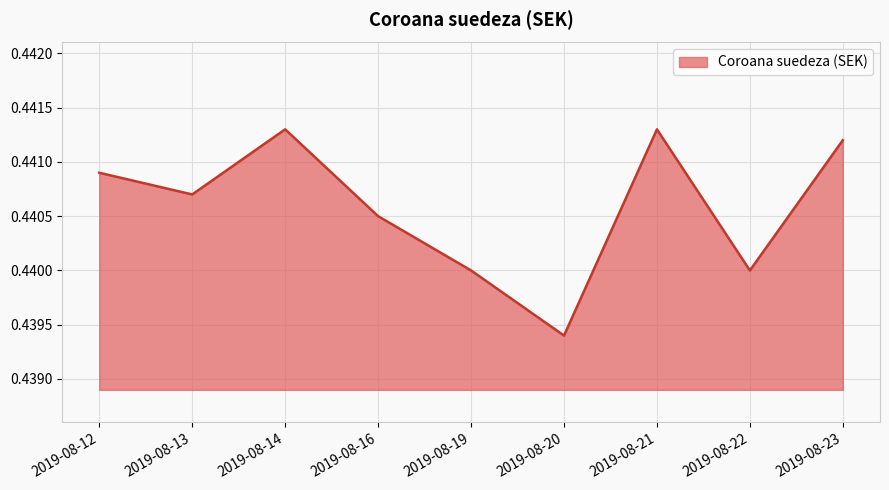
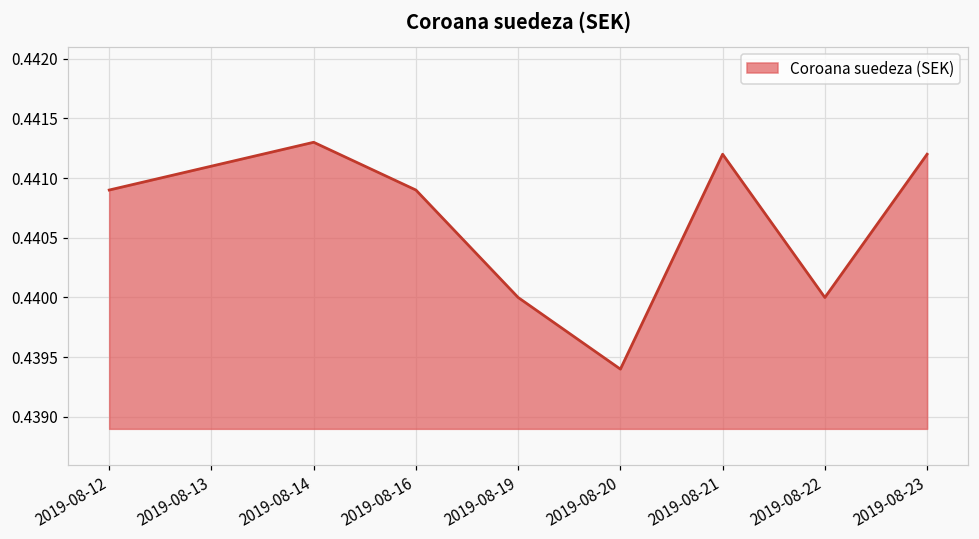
  {
    "2019-08-12": 0.4409,
-   "2019-08-13": 0.4407,
+   "2019-08-13": 0.4411,
    "2019-08-14": 0.4413,
-   "2019-08-16": 0.4405,
+   "2019-08-16": 0.4409,
    "2019-08-19": 0.4400,
    "2019-08-20": 0.4394,
-   "2019-08-21": 0.4413,
+   "2019-08-21": 0.4412,
    "2019-08-22": 0.4400,
    "2019-08-23": 0.4412
  }
